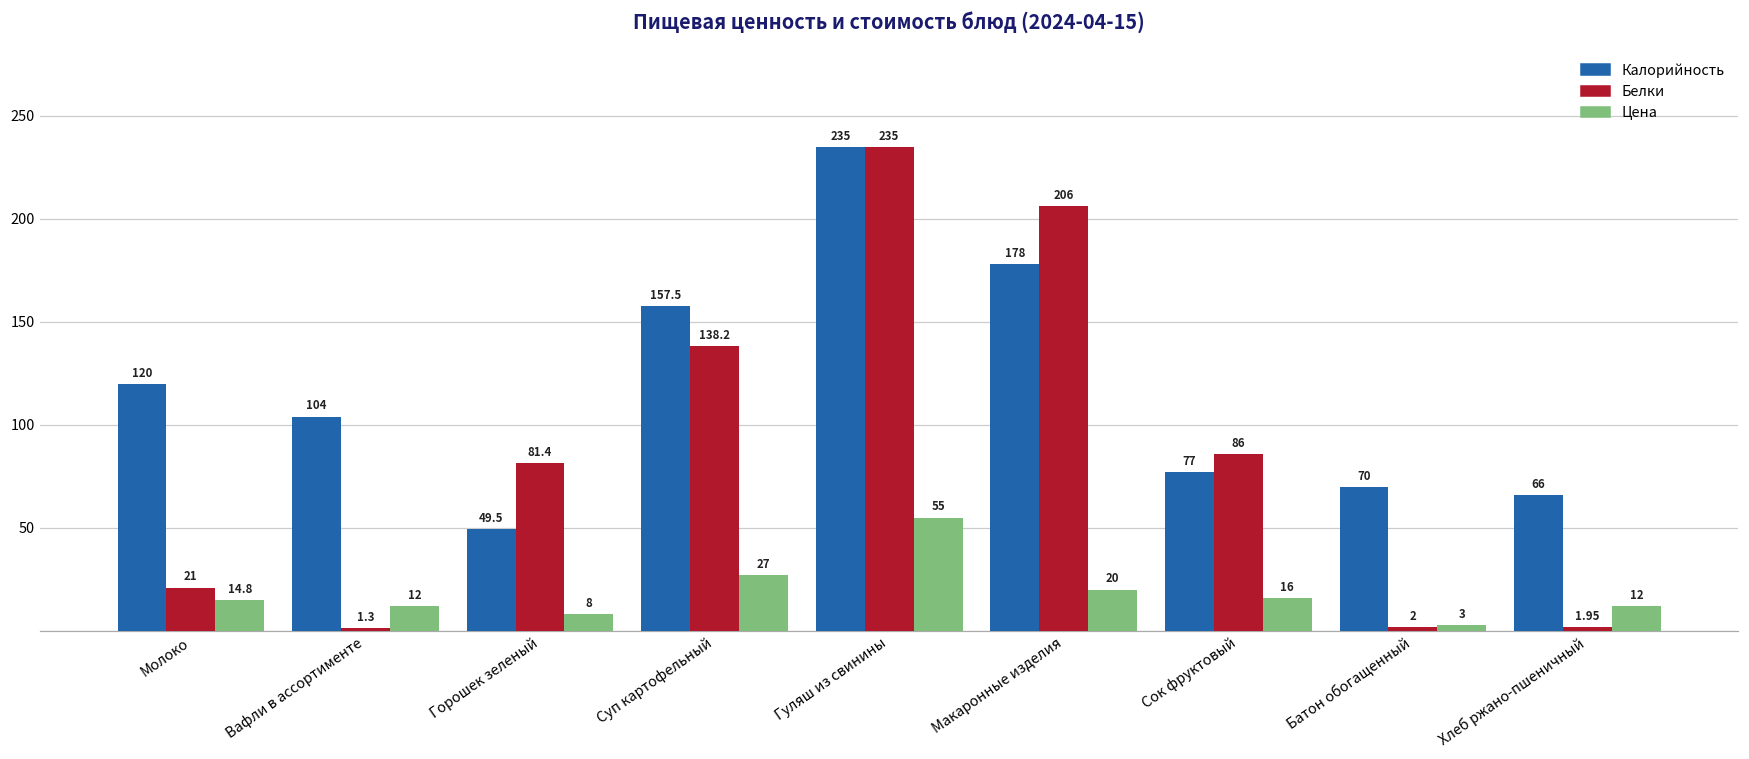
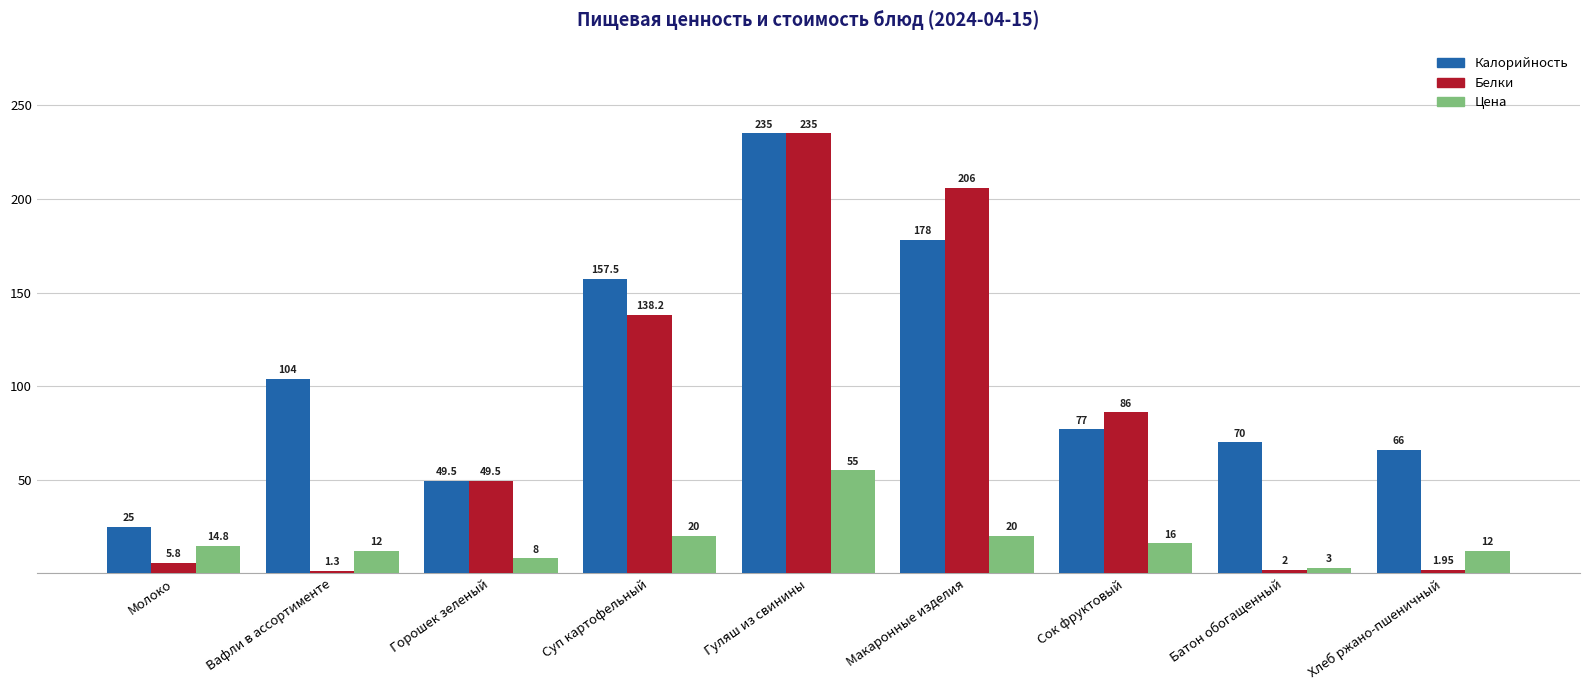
  {
    "Калорийность": {
-     "Молоко": 120,
+     "Молоко": 25,
      "Вафли в ассортименте": 104,
      "Горошек зеленый": 49.5,
      "Суп картофельный": 157.5,
      "Гуляш из свинины": 235,
      "Макаронные изделия": 178,
      "Сок фруктовый": 77,
      "Батон обогащенный": 70,
      "Хлеб ржано-пшеничный": 66
    },
    "Белки": {
-     "Молоко": 21,
+     "Молоко": 5.8,
      "Вафли в ассортименте": 1.3,
-     "Горошек зеленый": 81.4,
+     "Горошек зеленый": 49.5,
      "Суп картофельный": 138.2,
      "Гуляш из свинины": 235,
      "Макаронные изделия": 206,
      "Сок фруктовый": 86,
      "Батон обогащенный": 2,
      "Хлеб ржано-пшеничный": 1.95
    },
    "Цена": {
      "Молоко": 14.8,
      "Вафли в ассортименте": 12,
      "Горошек зеленый": 8,
-     "Суп картофельный": 27,
+     "Суп картофельный": 20,
      "Гуляш из свинины": 55,
      "Макаронные изделия": 20,
      "Сок фруктовый": 16,
      "Батон обогащенный": 3,
      "Хлеб ржано-пшеничный": 12
    }
  }
